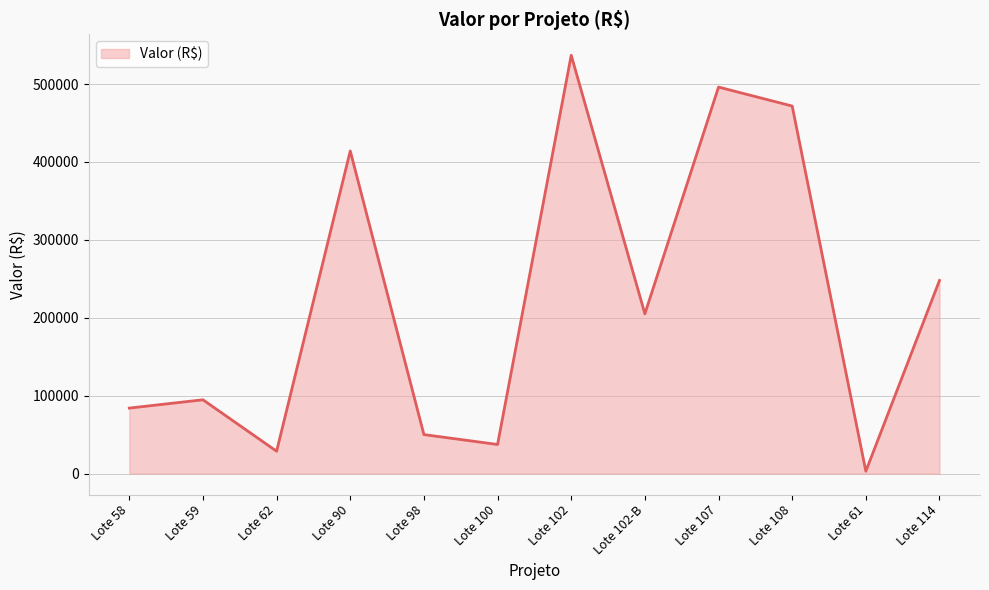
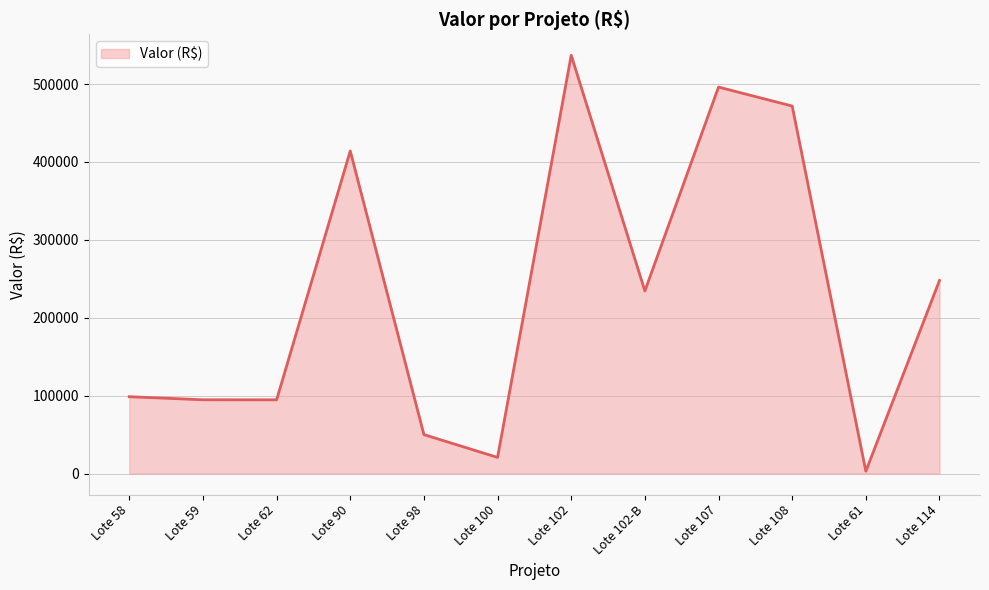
  {
-   "Lote 58": 80000,
+   "Lote 58": 100000,
    "Lote 59": 90000,
-   "Lote 62": 30000,
+   "Lote 62": 90000,
    "Lote 90": 410000,
    "Lote 98": 50000,
-   "Lote 100": 40000,
+   "Lote 100": 20000,
    "Lote 102": 540000,
-   "Lote 102-B": 210000,
+   "Lote 102-B": 230000,
    "Lote 107": 500000,
    "Lote 108": 470000,
    "Lote 61": 0,
    "Lote 114": 250000
  }
